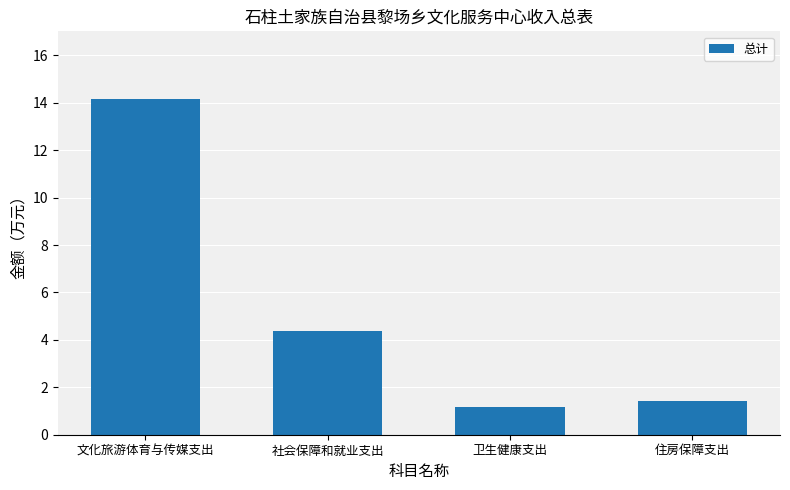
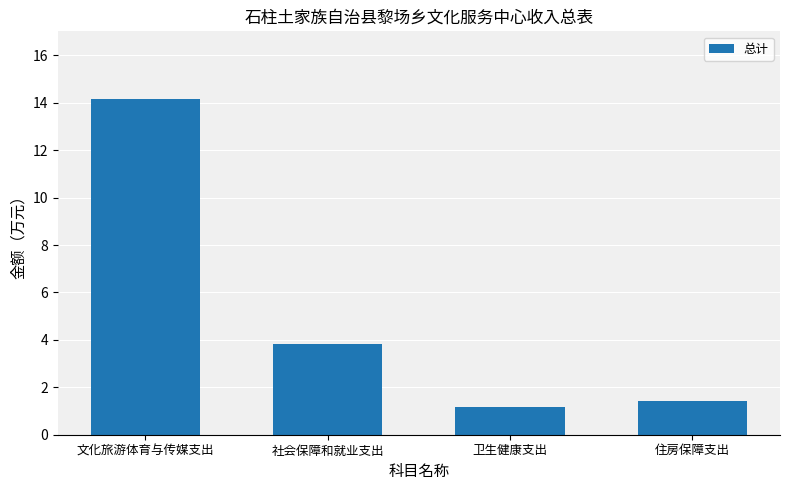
  {
    "文化旅游体育与传媒支出": 14.2,
-   "社会保障和就业支出": 4.4,
+   "社会保障和就业支出": 3.8,
    "卫生健康支出": 1.2,
    "住房保障支出": 1.4
  }
